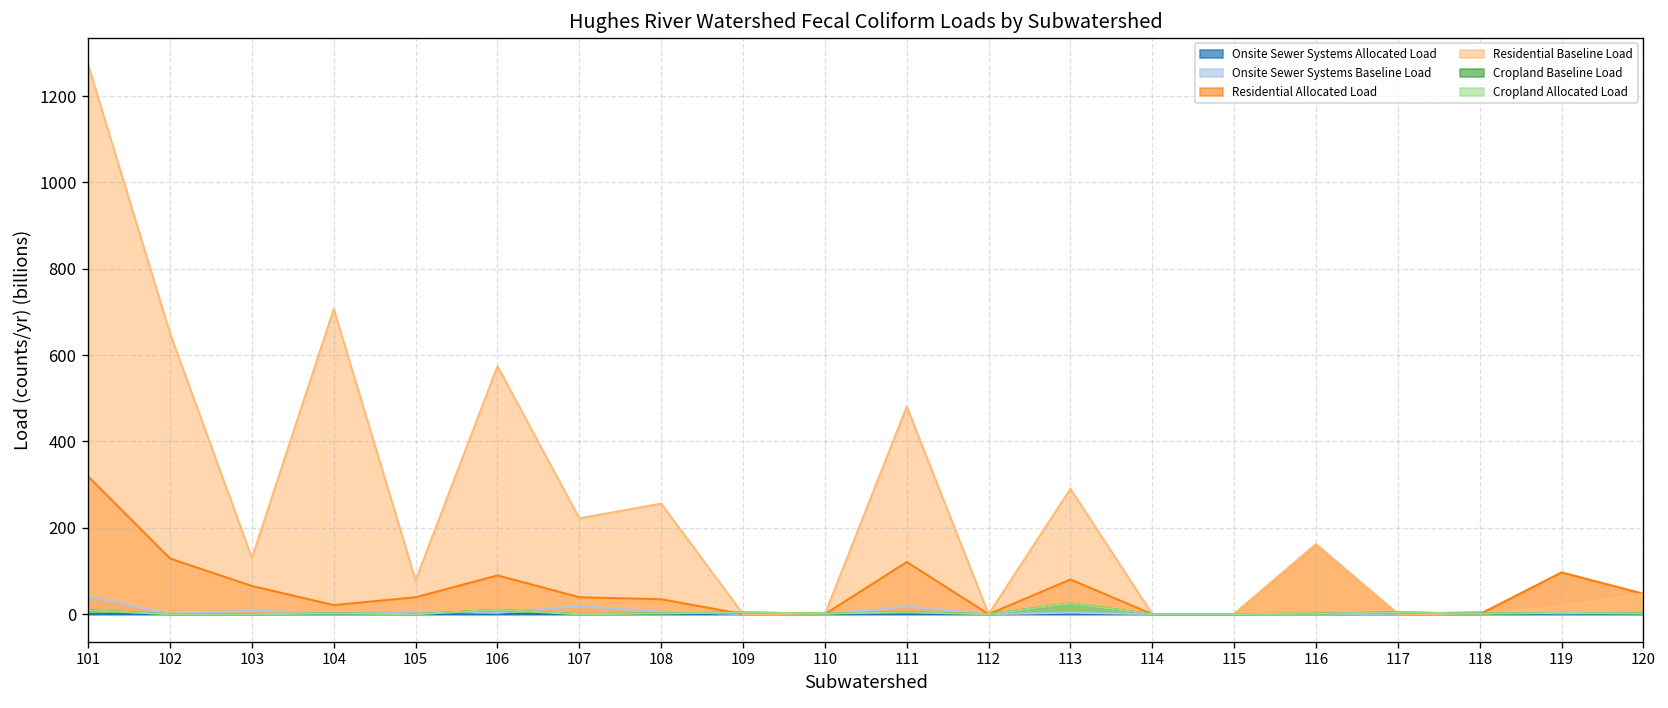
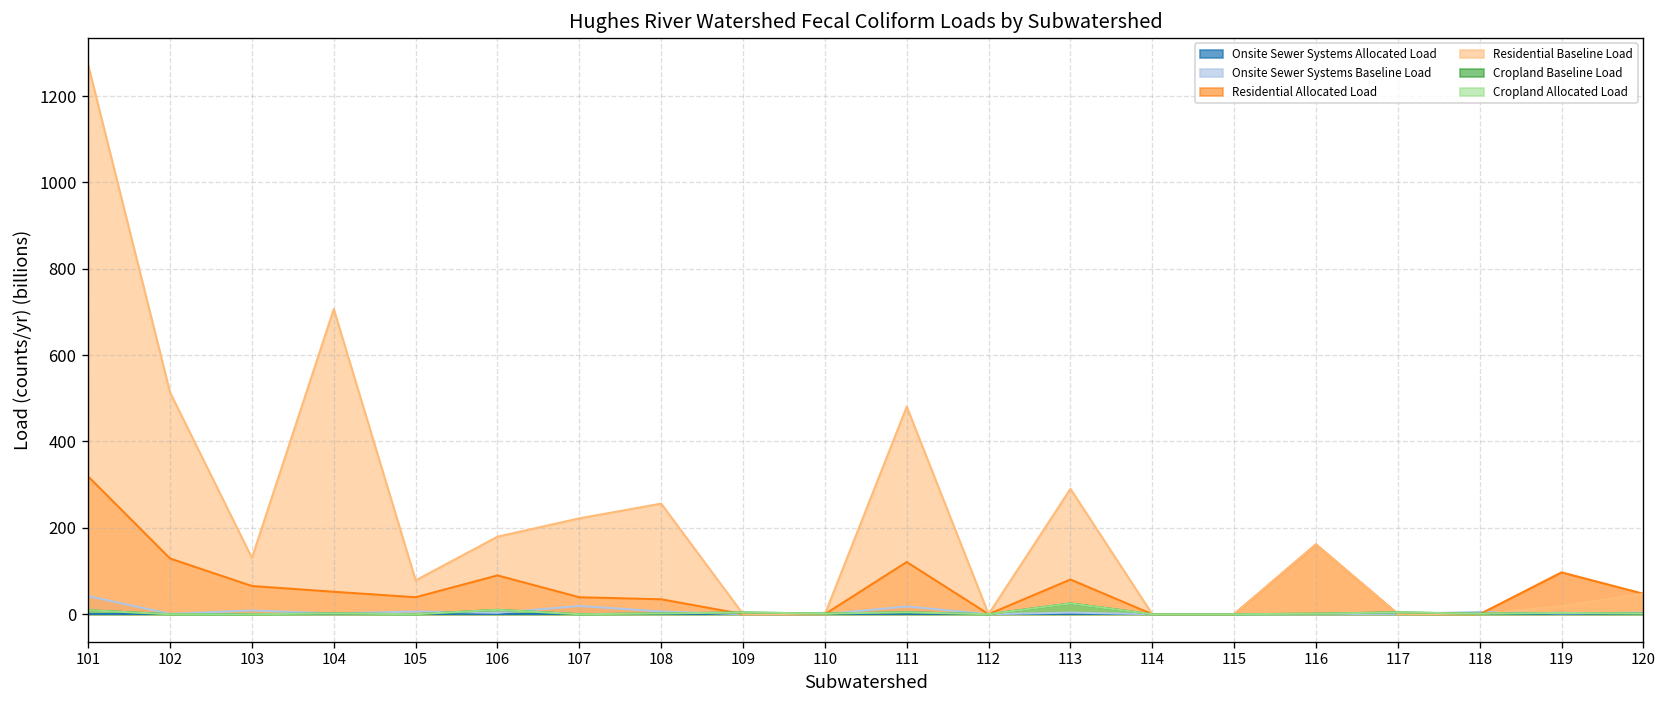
  {
    "Onsite Sewer Systems Allocated Load": {
      "101": 0
    },
    "Onsite Sewer Systems Baseline Load": {
      "101": 40,
      "103": 10,
      "107": 20,
      "111": 20
    },
    "Residential Allocated Load": {
      "101": 320,
      "102": 130,
      "103": 70,
-     "104": 20,
+     "104": 50,
      "105": 40,
      "106": 90,
      "107": 40,
      "108": 30,
      "111": 120,
      "113": 80,
      "119": 100
    },
    "Residential Baseline Load": {
      "101": 1270,
-     "102": 650,
+     "102": 510,
      "103": 130,
      "104": 710,
      "105": 80,
-     "106": 570,
+     "106": 180,
      "107": 220,
      "108": 260,
      "111": 480,
      "113": 290,
      "119": 20
    },
    "Cropland Allocated Load": {
      "101": 10,
      "113": 20
    }
  }
